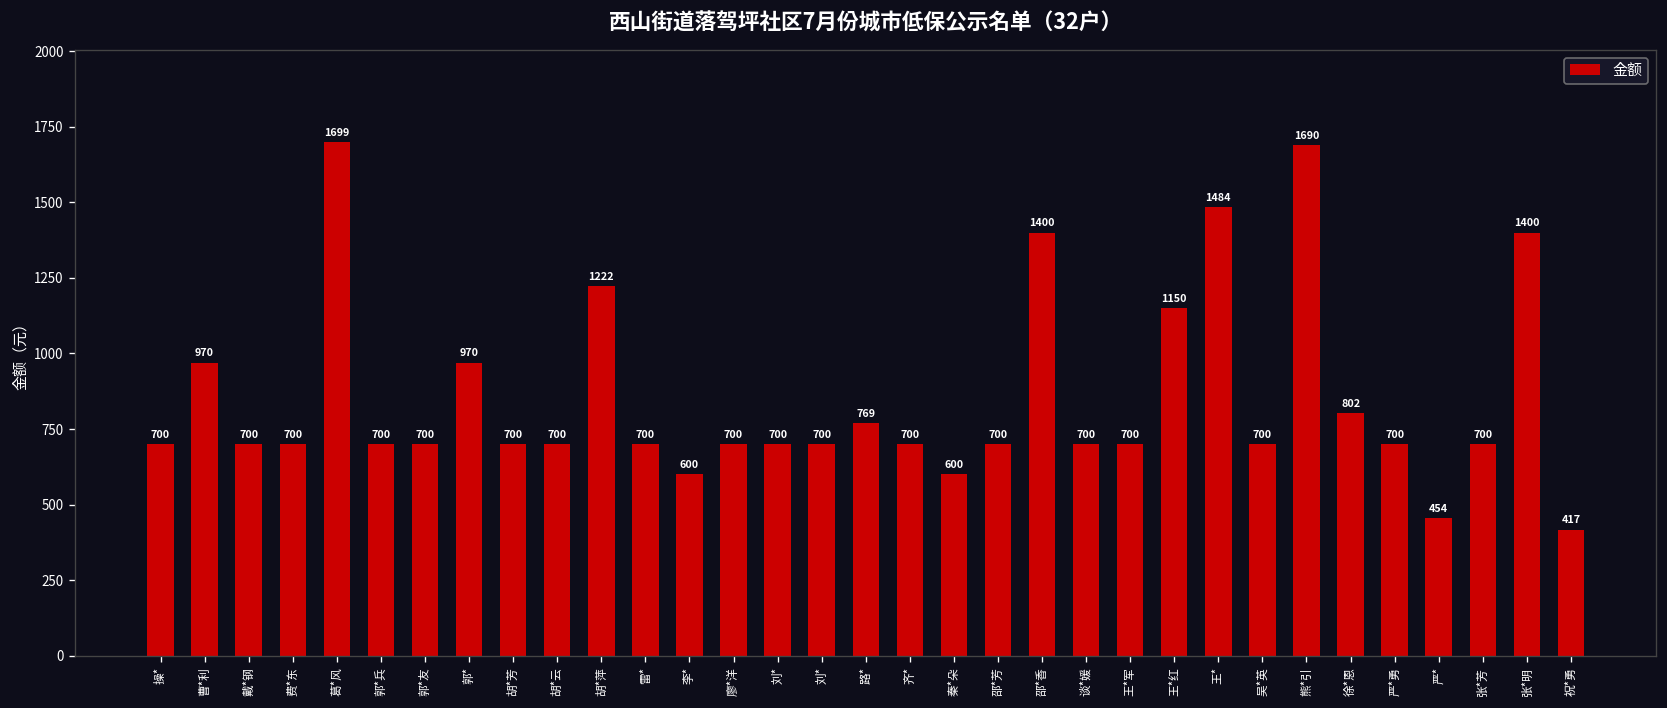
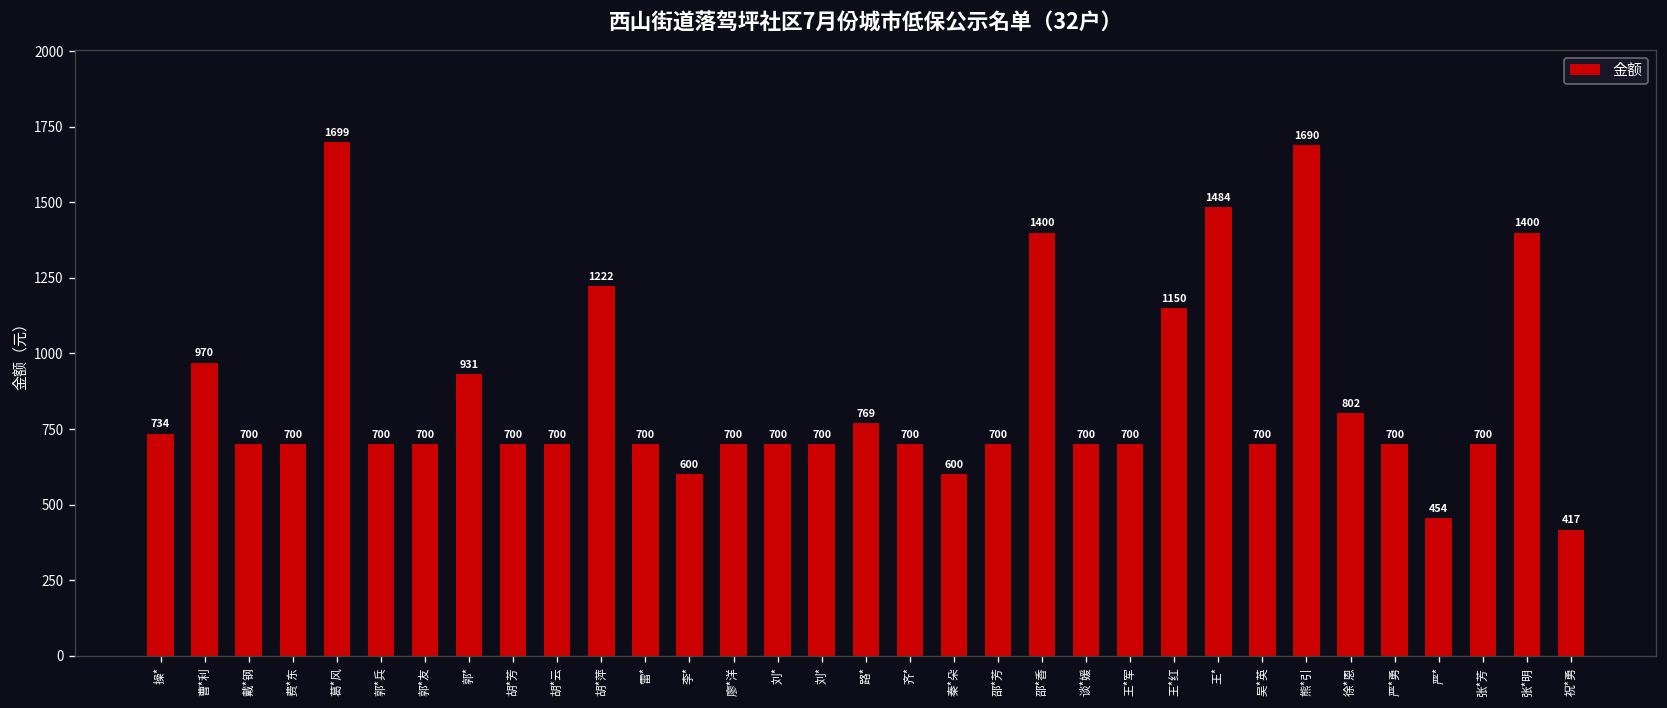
  {
-   "操*": 700,
+   "操*": 734,
    "曹*利": 970,
    "戴*钢": 700,
    "费*东": 700,
    "葛*风": 1699,
    "郭*兵": 700,
    "郭*友": 700,
-   "郭*": 970,
+   "郭*": 931,
    "胡*芳": 700,
    "胡*云": 700,
    "胡*萍": 1222,
    "雷*": 700,
    "李*": 600,
    "廖*洋": 700,
    "路*": 769,
    "齐*": 700,
    "秦*朵": 600,
    "邵*芳": 700,
    "邵*香": 1400,
    "谈*媛": 700,
    "王*军": 700,
    "王*红": 1150,
    "王*": 1484,
    "吴*英": 700,
    "熊*引": 1690,
    "徐*恩": 802,
    "严*勇": 700,
    "严*": 454,
    "张*芳": 700,
    "张*明": 1400,
    "祝*勇": 417
  }
